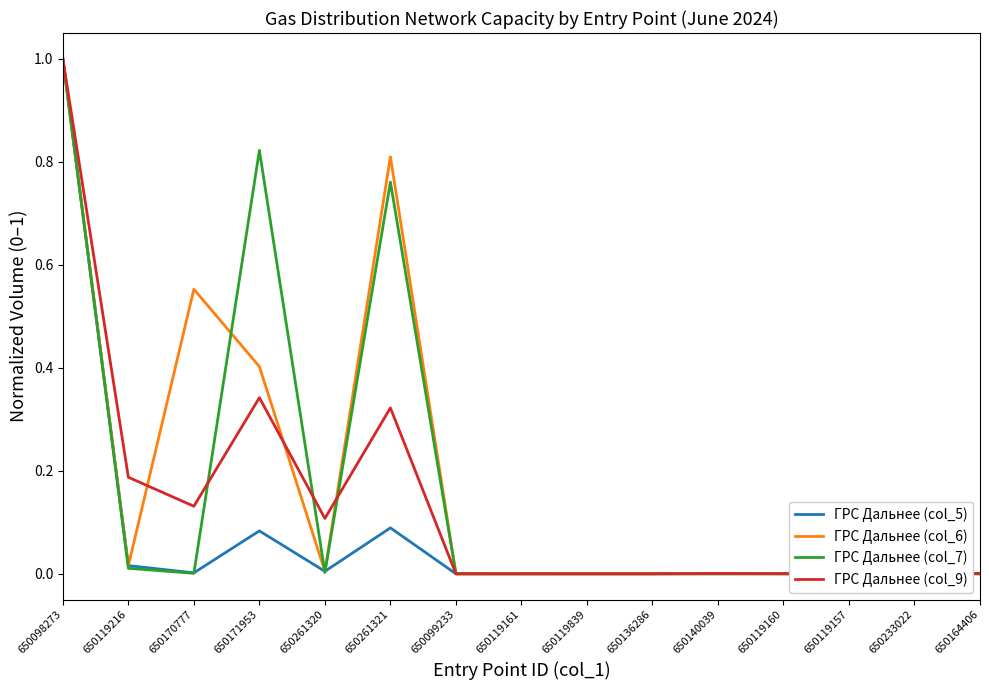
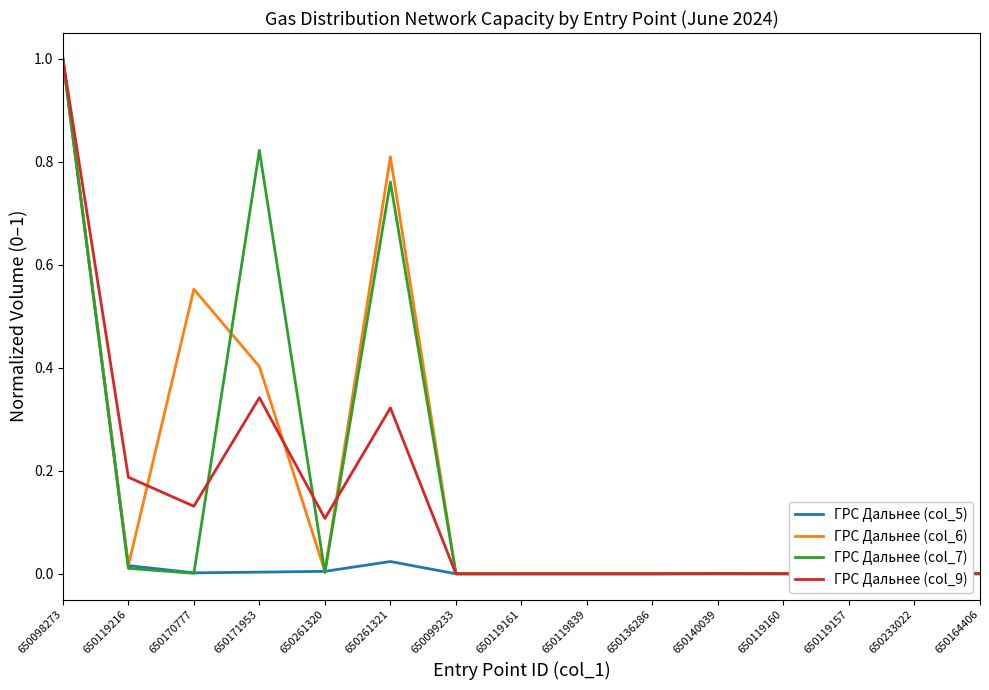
  {
    "ГРС Дальнее (col_5)": {
-     "650171953": 0.08,
-     "650261321": 0.09
+     "650171953": 0.00,
+     "650261321": 0.02
    },
    "ГРС Дальнее (col_6)": {
      "650170777": 0.55,
      "650171953": 0.40,
      "650261321": 0.81
    },
    "ГРС Дальнее (col_7)": {
      "650119216": 0.01,
      "650171953": 0.82,
      "650261321": 0.76
    },
    "ГРС Дальнее (col_9)": {
      "650119216": 0.19,
      "650170777": 0.13,
      "650171953": 0.34,
      "650261320": 0.11,
      "650261321": 0.32
    }
  }
